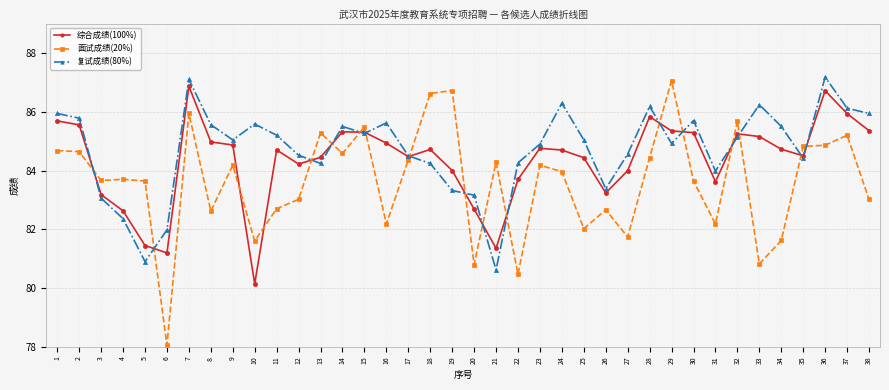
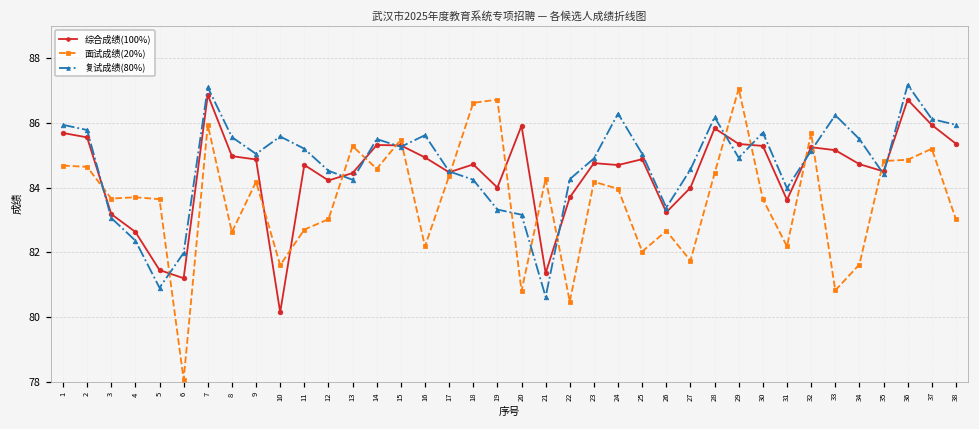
  {
    "综合成绩(100%)": {
      "1": 85.7,
      "2": 85.6,
      "3": 83.2,
      "4": 82.6,
      "5": 81.4,
      "6": 81.2,
      "7": 86.9,
      "8": 85.0,
      "9": 84.9,
      "10": 80.1,
      "11": 84.7,
      "12": 84.2,
      "13": 84.4,
      "14": 85.3,
      "16": 84.9,
      "18": 84.7,
      "19": 84.0,
-     "20": 82.7,
+     "20": 85.9,
      "21": 81.4,
      "22": 83.7,
      "23": 84.8,
      "24": 84.7,
-     "25": 84.4,
+     "25": 84.9,
      "26": 83.2,
      "27": 84.0,
      "28": 85.8,
      "29": 85.3,
      "30": 85.3,
      "31": 83.6,
      "32": 85.2,
      "33": 85.2,
      "34": 84.7,
      "36": 86.7,
      "37": 85.9,
      "38": 85.4
    },
    "面试成绩(20%)": {
      "1": 84.7,
      "2": 84.6,
      "3": 83.7,
      "4": 83.7,
      "5": 83.6,
      "6": 78.1,
      "7": 85.9,
      "8": 82.6,
      "9": 84.2,
      "10": 81.6,
      "11": 82.7,
      "12": 83.0,
      "13": 85.3,
      "14": 84.6,
      "15": 85.5,
      "16": 82.2,
      "17": 84.4,
      "18": 86.6,
      "19": 86.7,
      "20": 80.8,
      "21": 84.3,
      "22": 80.5,
      "23": 84.2,
      "24": 84.0,
      "25": 82.0,
      "26": 82.7,
      "27": 81.7,
      "28": 84.4,
      "29": 87.1,
      "30": 83.6,
      "31": 82.2,
      "32": 85.7,
      "33": 80.8,
      "34": 81.6,
      "35": 84.8,
      "36": 84.9,
      "37": 85.2,
      "38": 83.0
    },
    "复试成绩(80%)": {
      "1": 85.9,
      "2": 85.8,
      "3": 83.1,
      "4": 82.4,
      "5": 80.9,
      "6": 82.0,
      "7": 87.1,
      "8": 85.6,
      "9": 85.0,
      "10": 85.6,
      "11": 85.2,
      "12": 84.5,
      "13": 84.2,
      "14": 85.5,
      "16": 85.6,
      "18": 84.2,
      "19": 83.3,
      "20": 83.2,
      "21": 80.6,
      "22": 84.3,
      "23": 84.9,
      "24": 86.3,
      "25": 85.0,
      "26": 83.4,
      "27": 84.6,
      "28": 86.2,
      "29": 84.9,
      "30": 85.7,
      "31": 84.0,
      "32": 85.1,
      "33": 86.2,
      "34": 85.5,
      "36": 87.2,
      "37": 86.1,
      "38": 85.9
    }
  }
